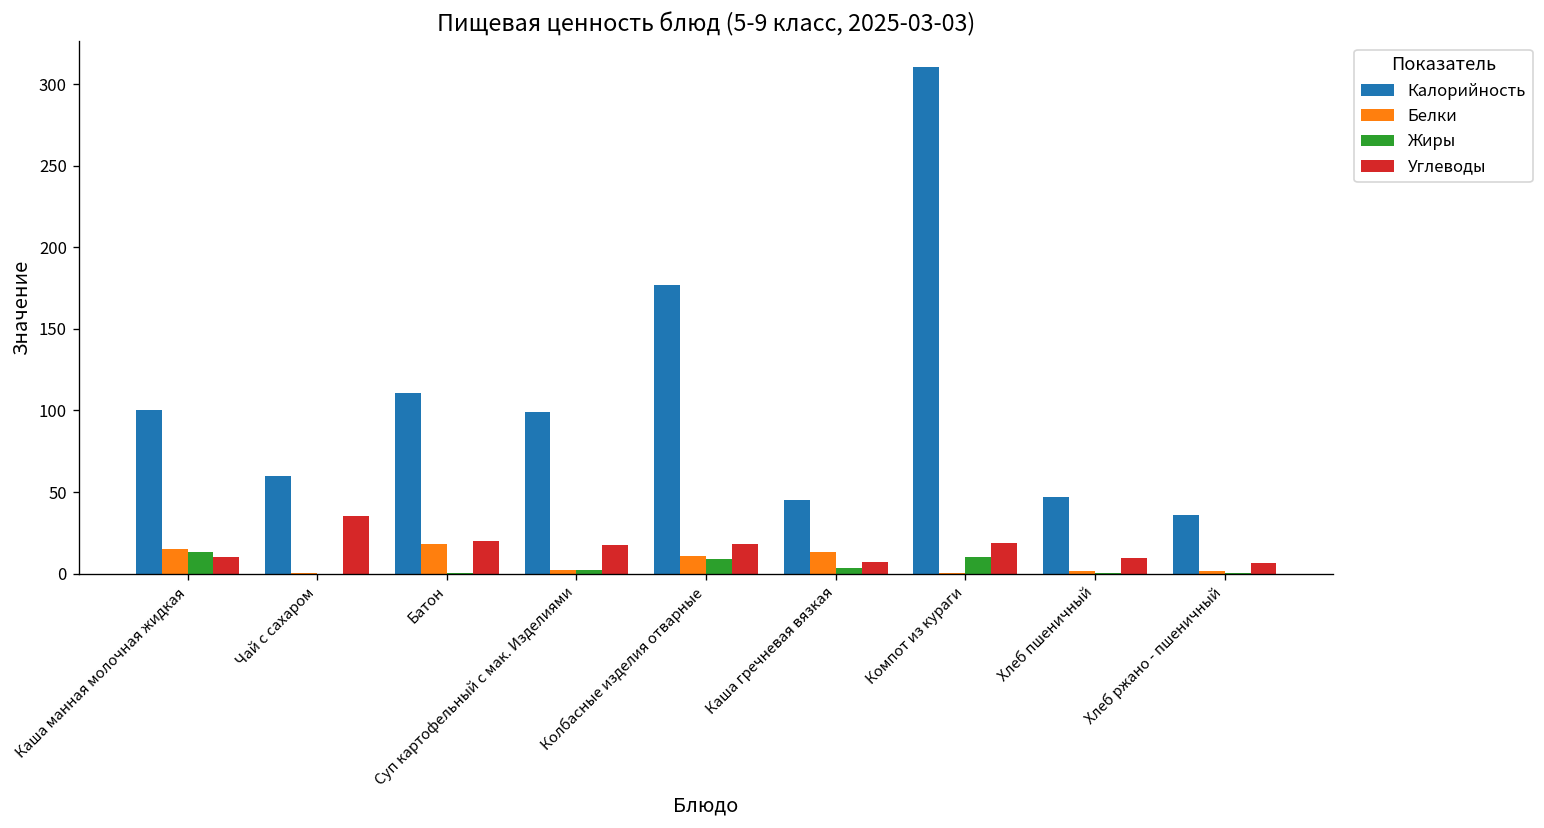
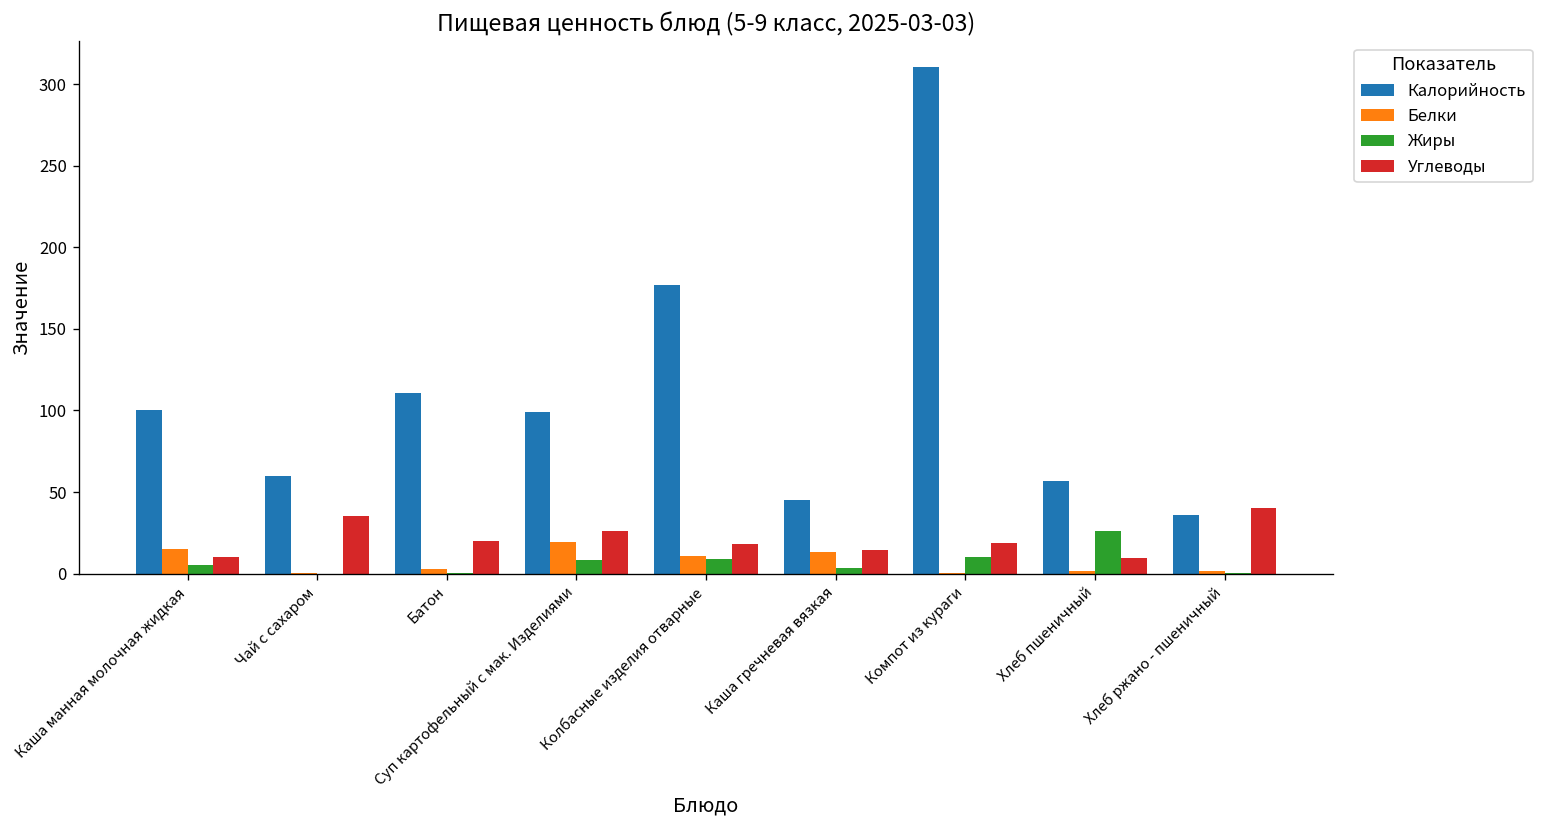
  {
    "Калорийность": {
      "Каша манная молочная жидкая": 100,
      "Чай с сахаром": 60,
      "Батон": 111,
      "Суп картофельный с мак. Изделиями": 99,
      "Колбасные изделия отварные": 177,
      "Каша гречневая вязкая": 45,
      "Компот из кураги": 311,
-     "Хлеб пшеничный": 47,
+     "Хлеб пшеничный": 57,
      "Хлеб ржано - пшеничный": 36
    },
    "Белки": {
      "Каша манная молочная жидкая": 15,
-     "Батон": 18,
-     "Суп картофельный с мак. Изделиями": 2,
+     "Батон": 3,
+     "Суп картофельный с мак. Изделиями": 19,
      "Колбасные изделия отварные": 11,
      "Каша гречневая вязкая": 14
    },
    "Жиры": {
-     "Каша манная молочная жидкая": 13,
+     "Каша манная молочная жидкая": 5,
      "Чай с сахаром": 0,
-     "Суп картофельный с мак. Изделиями": 2,
+     "Суп картофельный с мак. Изделиями": 8,
      "Колбасные изделия отварные": 9,
      "Каша гречневая вязкая": 3,
      "Компот из кураги": 10,
-     "Хлеб пшеничный": 0
+     "Хлеб пшеничный": 26
    },
    "Углеводы": {
      "Каша манная молочная жидкая": 10,
      "Чай с сахаром": 36,
      "Батон": 20,
-     "Суп картофельный с мак. Изделиями": 17,
+     "Суп картофельный с мак. Изделиями": 26,
      "Колбасные изделия отварные": 18,
-     "Каша гречневая вязкая": 7,
+     "Каша гречневая вязкая": 15,
      "Компот из кураги": 19,
      "Хлеб пшеничный": 10,
-     "Хлеб ржано - пшеничный": 7
+     "Хлеб ржано - пшеничный": 40
    }
  }
